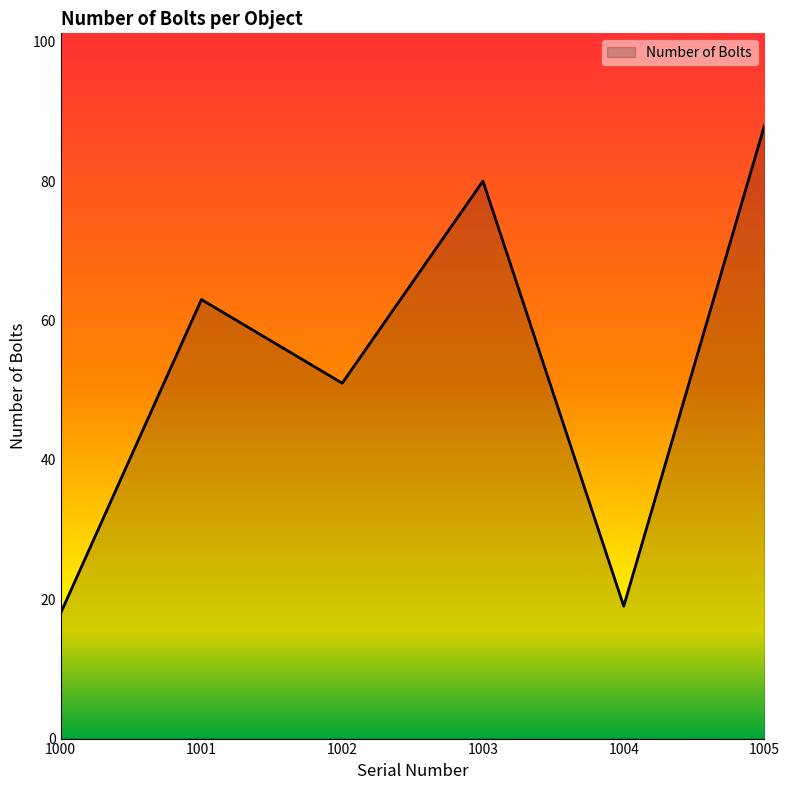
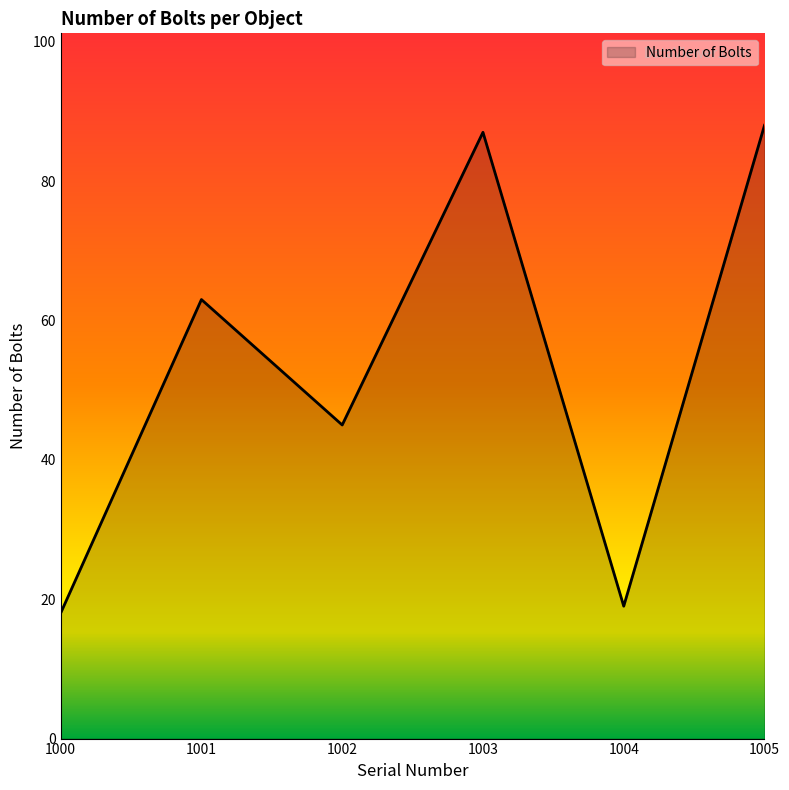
  {
    "1000": 18,
    "1001": 63,
-   "1002": 51,
-   "1003": 80,
+   "1002": 45,
+   "1003": 87,
    "1004": 19,
    "1005": 88
  }
